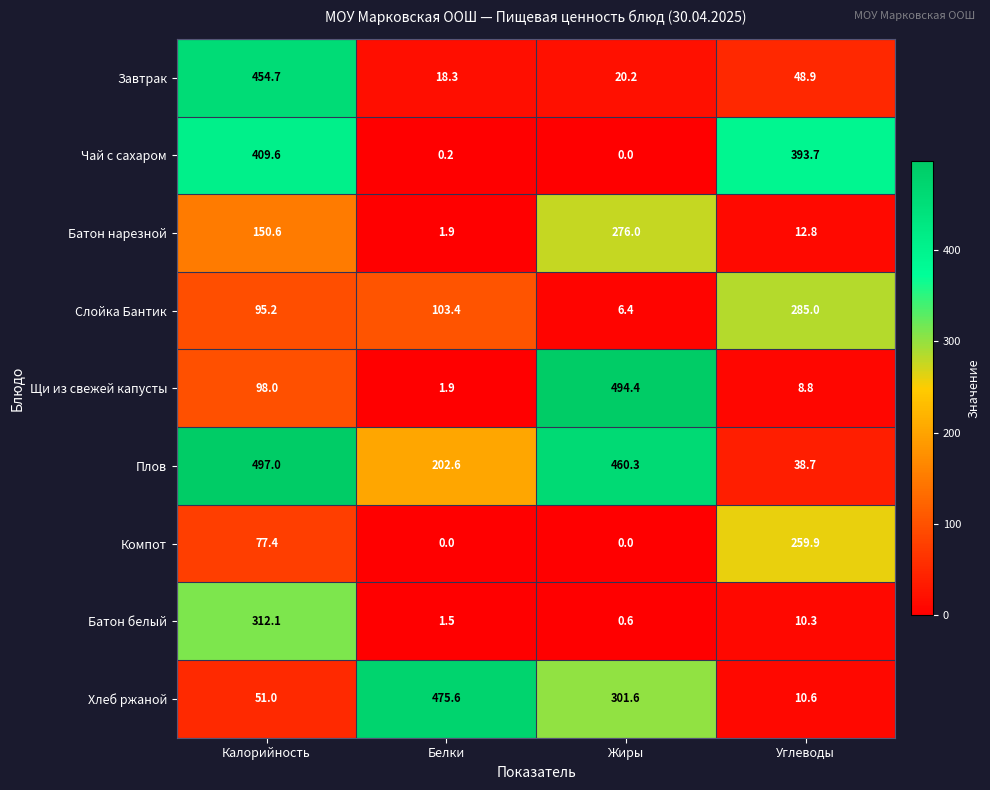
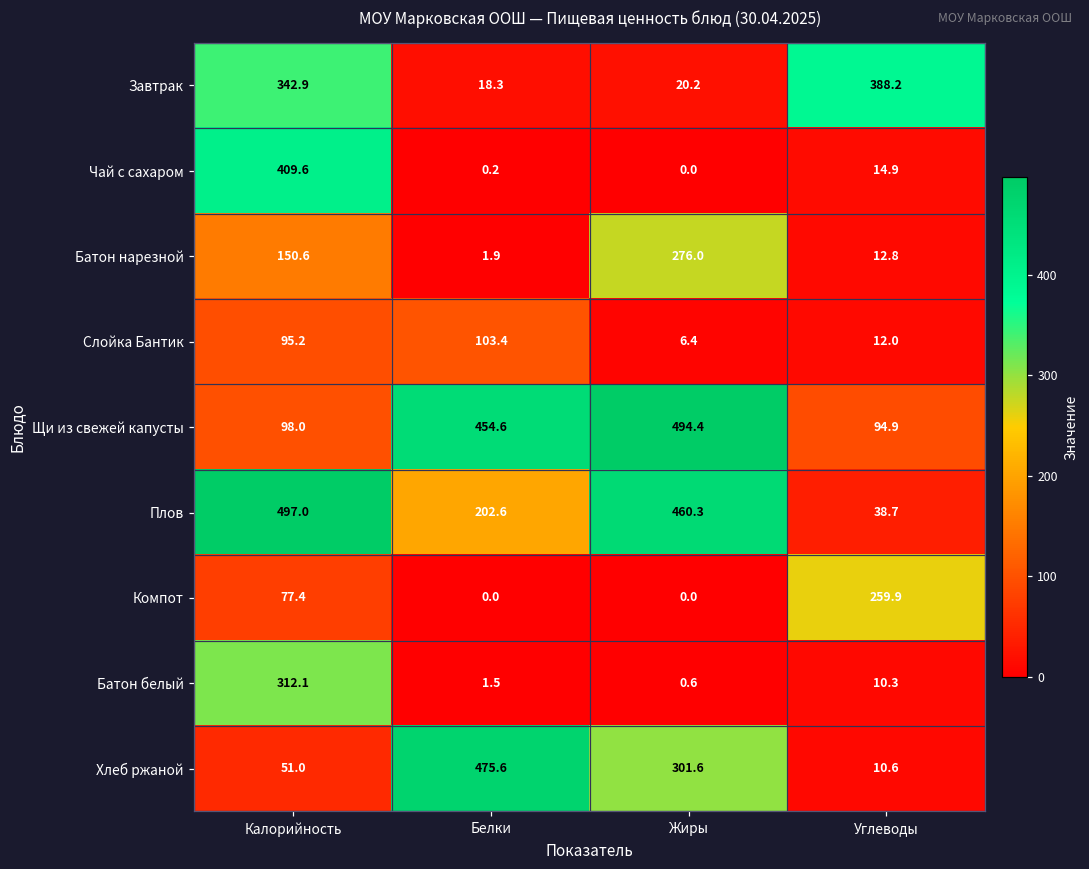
  {
    "Завтрак": {
-     "Калорийность": 454.7,
+     "Калорийность": 342.9,
      "Белки": 18.3,
      "Жиры": 20.2,
-     "Углеводы": 48.9
+     "Углеводы": 388.2
    },
    "Чай с сахаром": {
      "Калорийность": 409.6,
      "Белки": 0.2,
      "Жиры": 0.0,
-     "Углеводы": 393.7
+     "Углеводы": 14.9
    },
    "Батон нарезной": {
      "Калорийность": 150.6,
      "Белки": 1.9,
      "Жиры": 276.0,
      "Углеводы": 12.8
    },
    "Слойка Бантик": {
      "Калорийность": 95.2,
      "Белки": 103.4,
      "Жиры": 6.4,
-     "Углеводы": 285.0
+     "Углеводы": 12.0
    },
    "Щи из свежей капусты": {
      "Калорийность": 98.0,
-     "Белки": 1.9,
+     "Белки": 454.6,
      "Жиры": 494.4,
-     "Углеводы": 8.8
+     "Углеводы": 94.9
    },
    "Плов": {
      "Калорийность": 497.0,
      "Белки": 202.6,
      "Жиры": 460.3,
      "Углеводы": 38.7
    },
    "Компот": {
      "Калорийность": 77.4,
      "Белки": 0.0,
      "Жиры": 0.0,
      "Углеводы": 259.9
    },
    "Батон белый": {
      "Калорийность": 312.1,
      "Белки": 1.5,
      "Жиры": 0.6,
      "Углеводы": 10.3
    },
    "Хлеб ржаной": {
      "Калорийность": 51.0,
      "Белки": 475.6,
      "Жиры": 301.6,
      "Углеводы": 10.6
    }
  }
